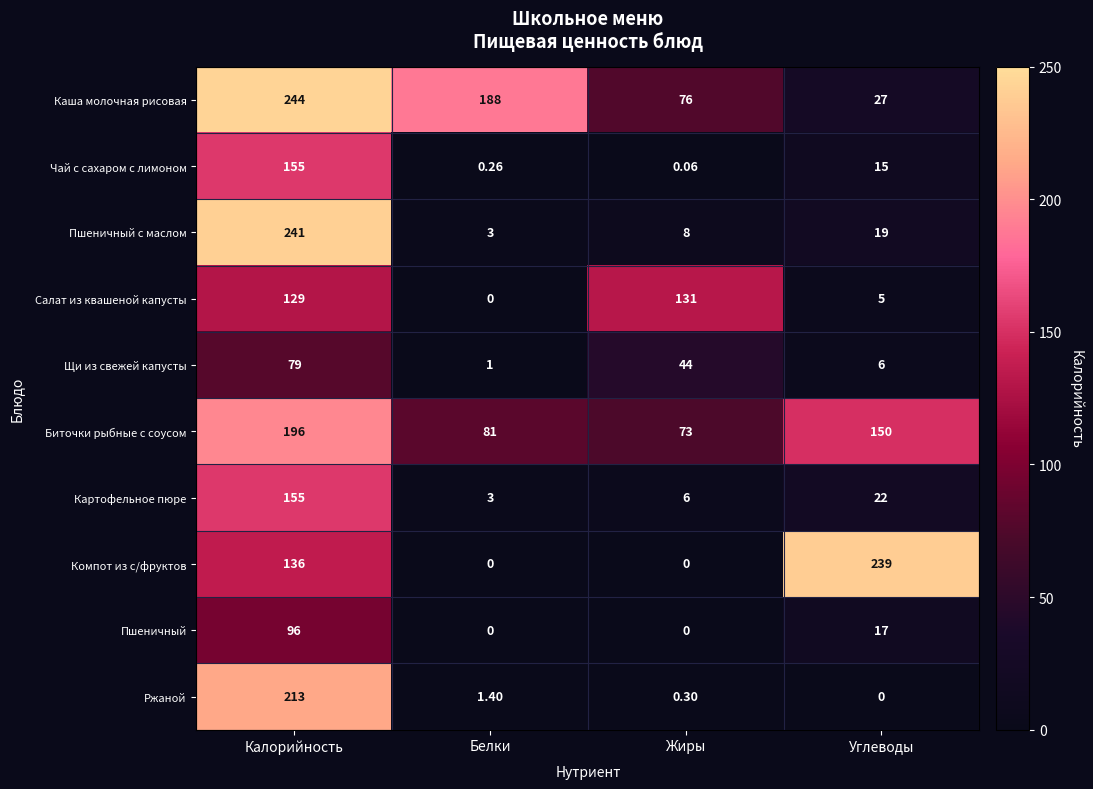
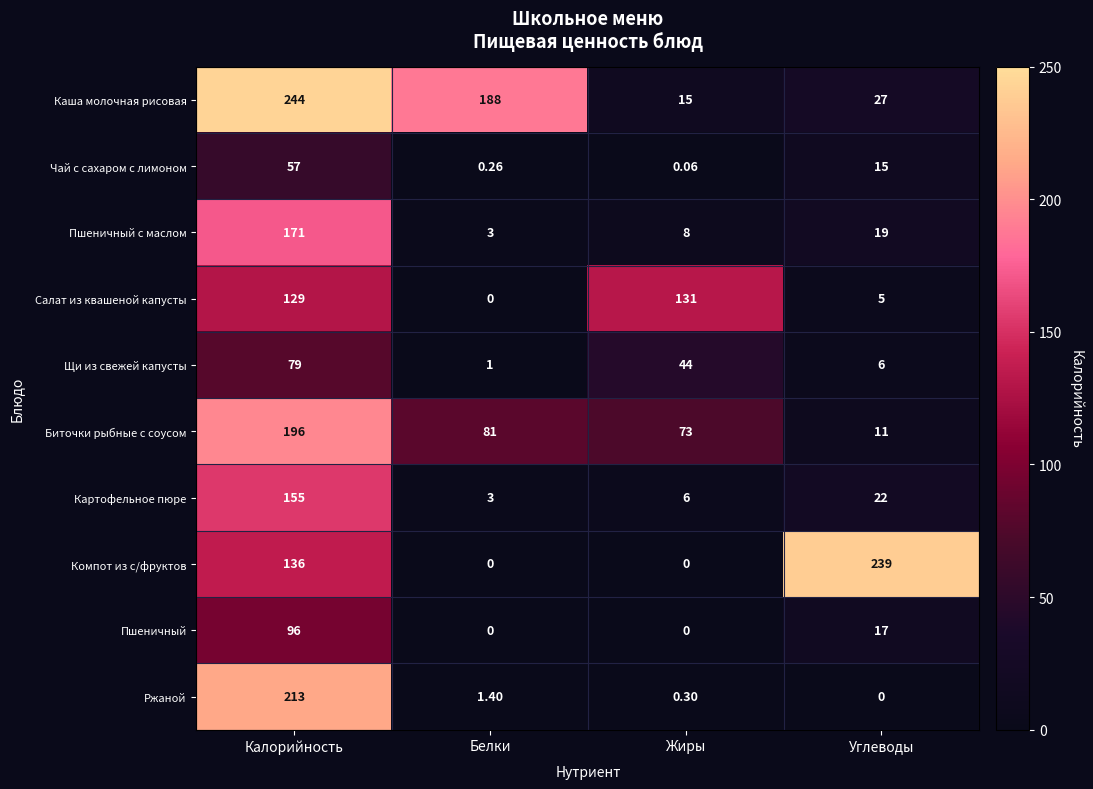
  {
    "Каша молочная рисовая": {
      "Калорийность": 244,
      "Белки": 188,
-     "Жиры": 76,
+     "Жиры": 15,
      "Углеводы": 27
    },
    "Чай с сахаром с лимоном": {
-     "Калорийность": 155,
+     "Калорийность": 57,
      "Белки": 0.26,
      "Жиры": 0.06,
      "Углеводы": 15
    },
    "Пшеничный с маслом": {
-     "Калорийность": 241,
+     "Калорийность": 171,
      "Белки": 3,
      "Жиры": 8,
      "Углеводы": 19
    },
    "Салат из квашеной капусты": {
      "Калорийность": 129,
      "Белки": 0,
      "Жиры": 131,
      "Углеводы": 5
    },
    "Щи из свежей капусты": {
      "Калорийность": 79,
      "Белки": 1,
      "Жиры": 44,
      "Углеводы": 6
    },
    "Биточки рыбные с соусом": {
      "Калорийность": 196,
      "Белки": 81,
      "Жиры": 73,
-     "Углеводы": 150
+     "Углеводы": 11
    },
    "Картофельное пюре": {
      "Калорийность": 155,
      "Белки": 3,
      "Жиры": 6,
      "Углеводы": 22
    },
    "Компот из с/фруктов": {
      "Калорийность": 136,
      "Белки": 0,
      "Жиры": 0,
      "Углеводы": 239
    },
    "Пшеничный": {
      "Калорийность": 96,
      "Белки": 0,
      "Жиры": 0,
      "Углеводы": 17
    },
    "Ржаной": {
      "Калорийность": 213,
      "Белки": 1.40,
      "Жиры": 0.30,
      "Углеводы": 0
    }
  }
